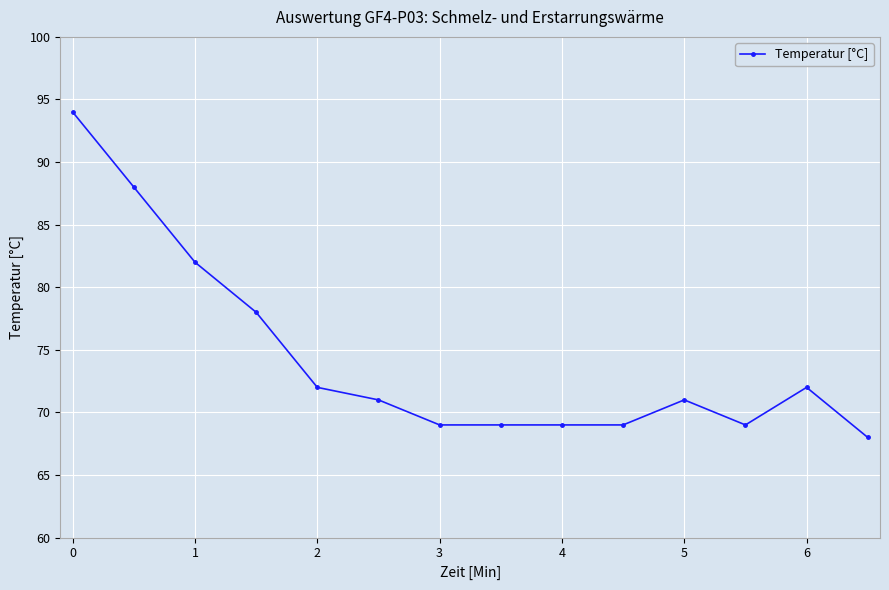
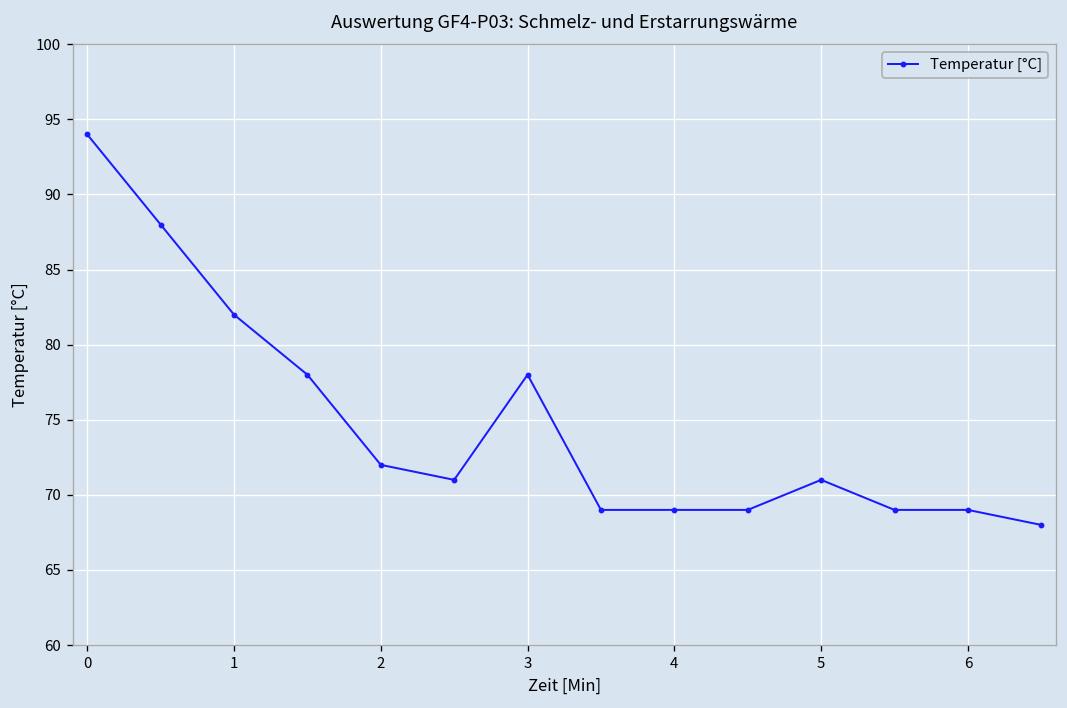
  {
    "0": 94,
    "1": 82,
    "2": 72,
-   "3": 69,
+   "3": 78,
    "4": 69,
    "5": 71,
-   "6": 72
+   "6": 69
  }
